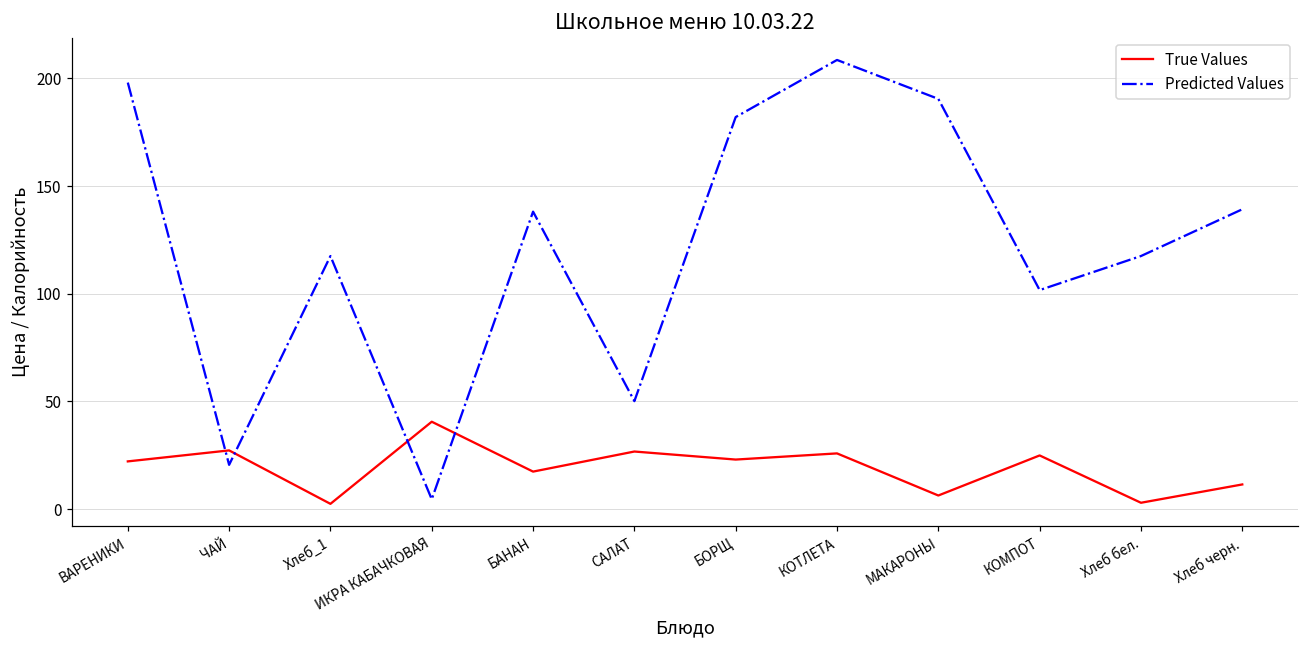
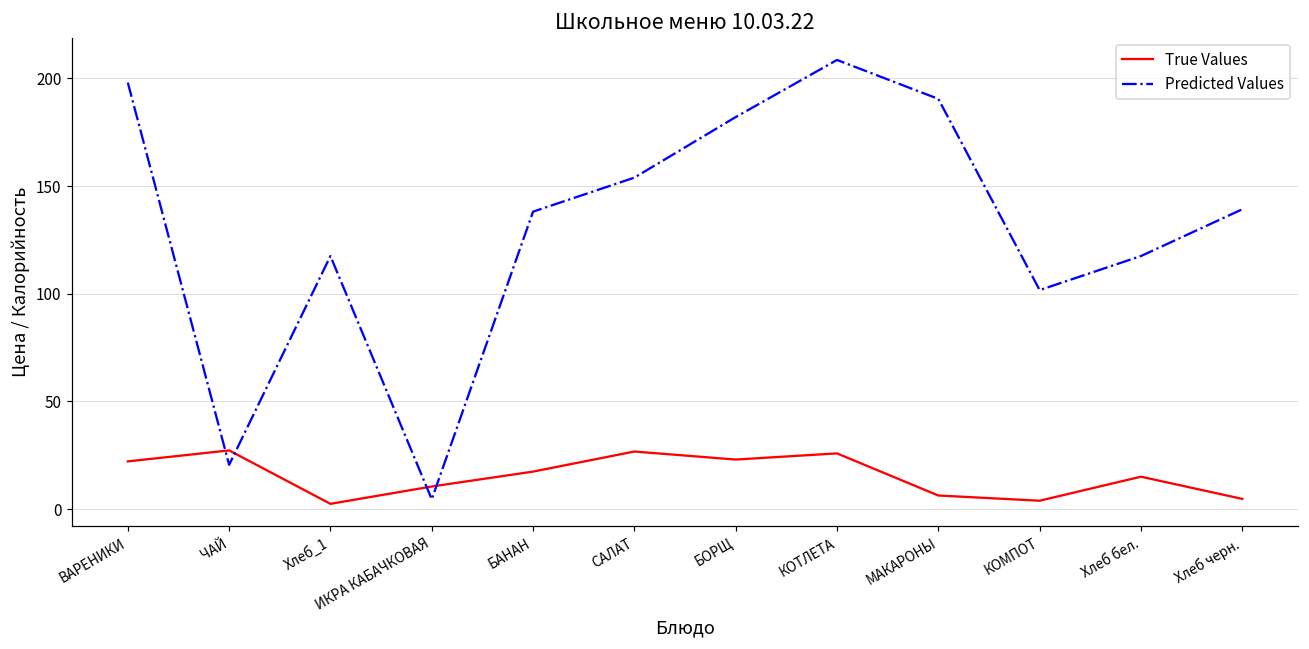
  {
    "True Values": {
      "ВАРЕНИКИ": 22,
      "ЧАЙ": 27,
      "Хлеб_1": 3,
-     "ИКРА КАБАЧКОВАЯ": 41,
+     "ИКРА КАБАЧКОВАЯ": 11,
      "БАНАН": 17,
      "САЛАТ": 27,
      "БОРЩ": 23,
      "КОТЛЕТА": 26,
      "МАКАРОНЫ": 6,
-     "КОМПОТ": 25,
-     "Хлеб бел.": 3,
-     "Хлеб черн.": 12
+     "КОМПОТ": 4,
+     "Хлеб бел.": 15,
+     "Хлеб черн.": 5
    },
    "Predicted Values": {
      "ВАРЕНИКИ": 198,
      "ЧАЙ": 21,
      "Хлеб_1": 118,
      "ИКРА КАБАЧКОВАЯ": 5,
      "БАНАН": 138,
-     "САЛАТ": 50,
+     "САЛАТ": 154,
      "БОРЩ": 182,
      "КОТЛЕТА": 209,
      "МАКАРОНЫ": 190,
      "КОМПОТ": 102,
      "Хлеб бел.": 118,
      "Хлеб черн.": 139
    }
  }
